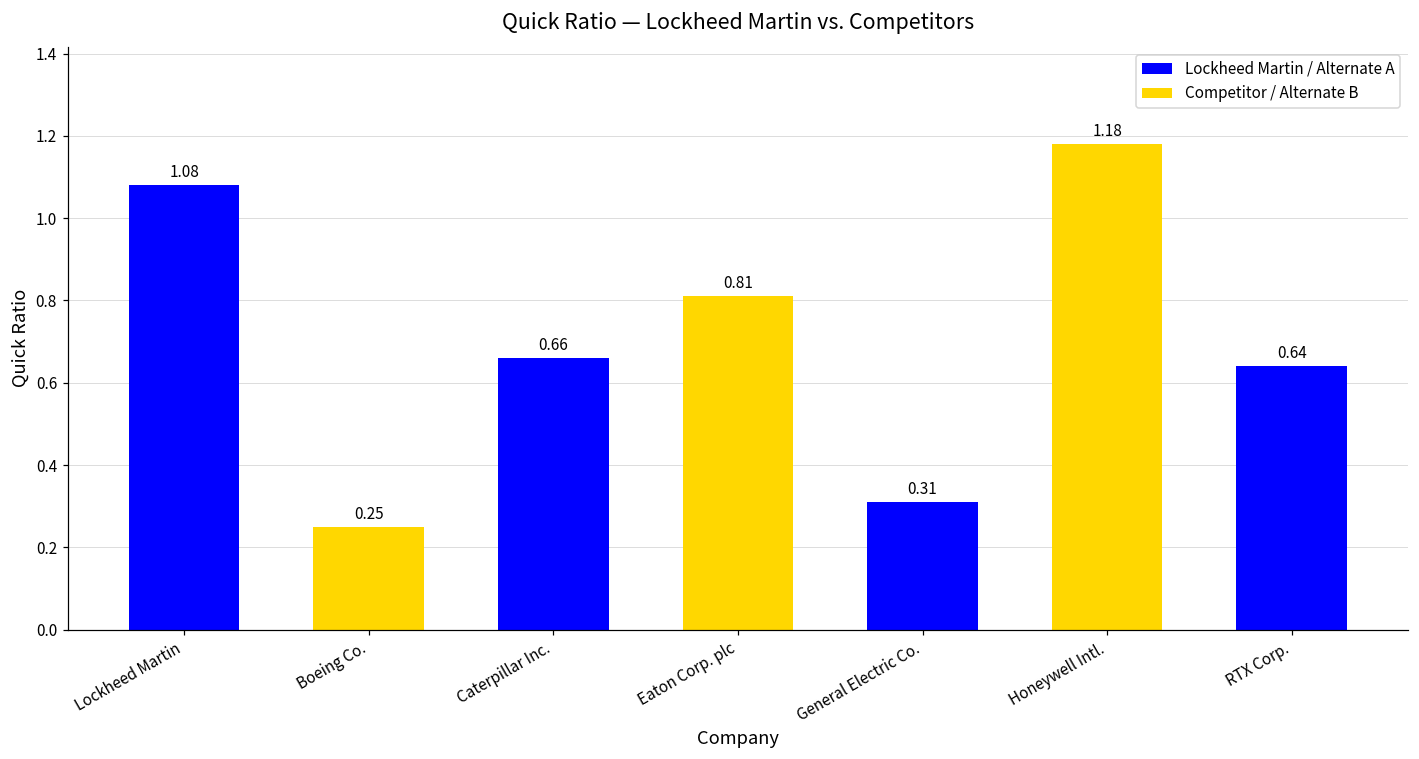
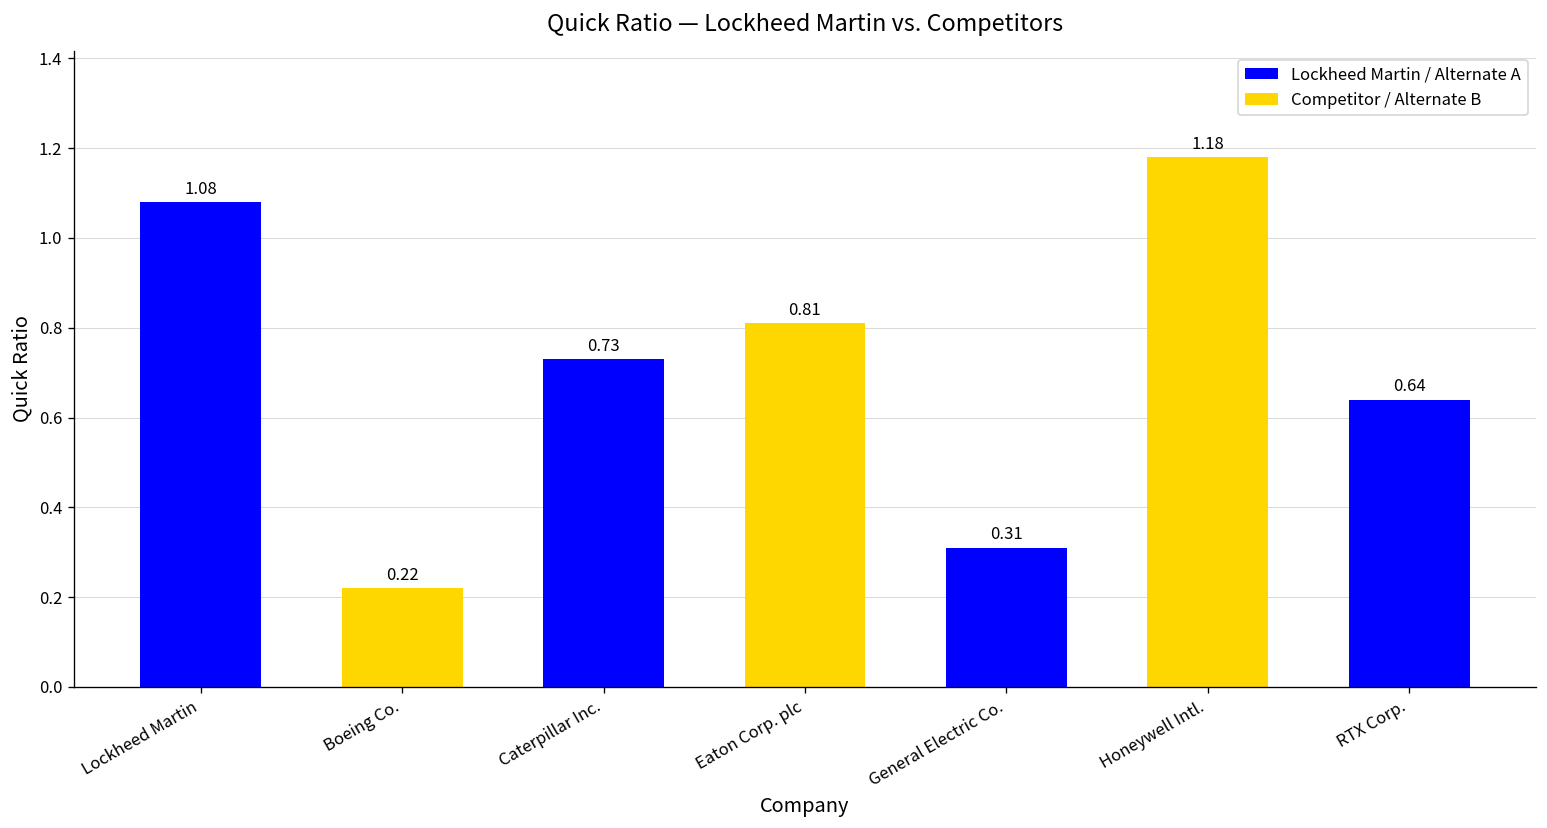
  {
    "Lockheed Martin": 1.08,
-   "Boeing Co.": 0.25,
-   "Caterpillar Inc.": 0.66,
+   "Boeing Co.": 0.22,
+   "Caterpillar Inc.": 0.73,
    "Eaton Corp. plc": 0.81,
    "General Electric Co.": 0.31,
    "Honeywell Intl.": 1.18,
    "RTX Corp.": 0.64
  }
